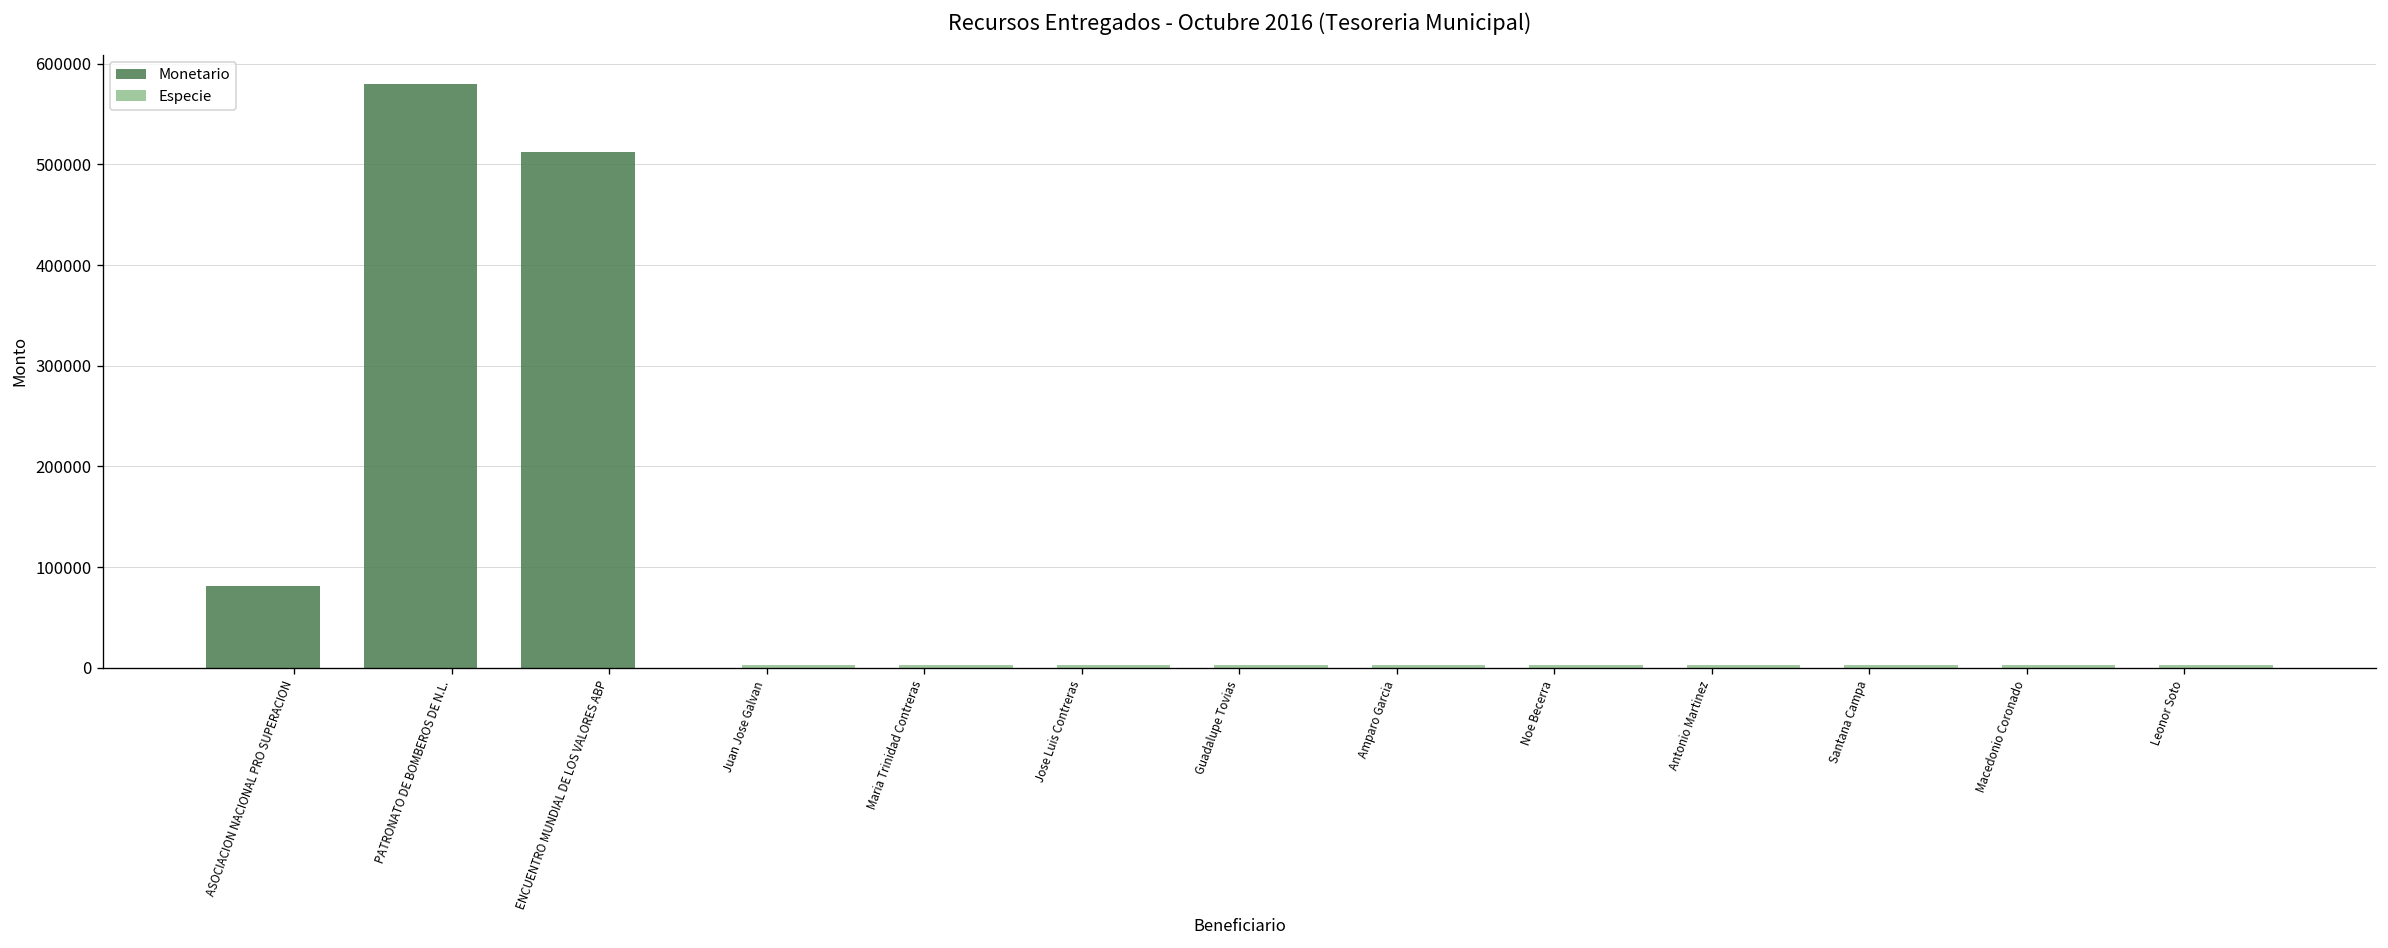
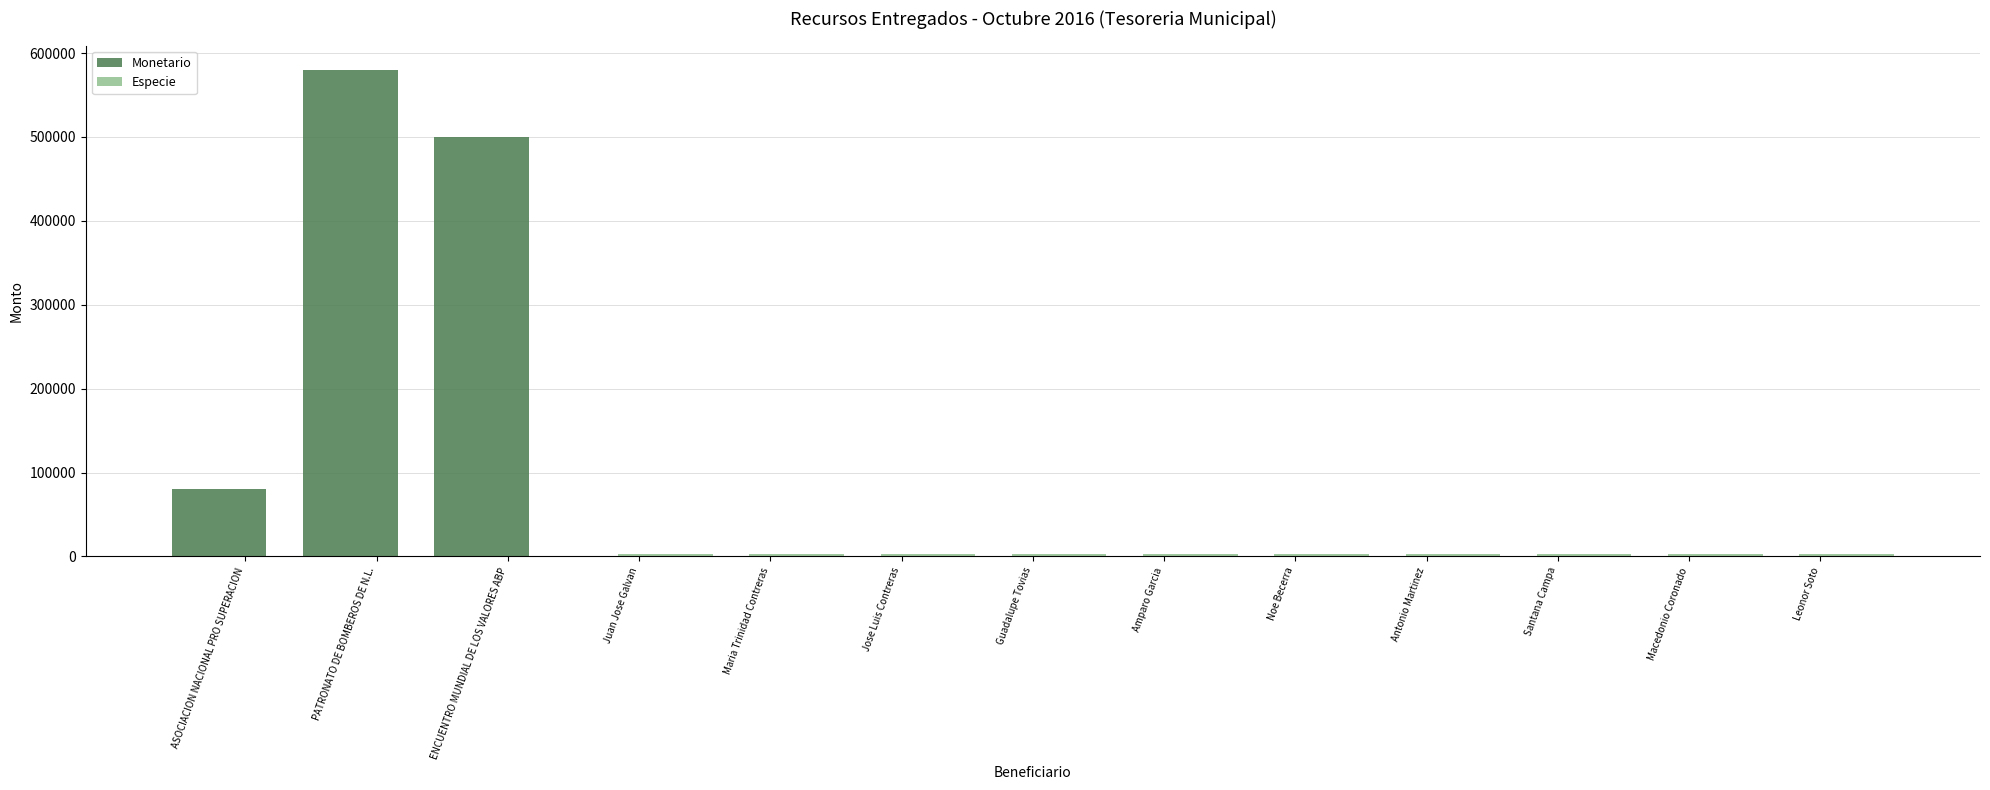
  {
    "Monetario": {
      "ASOCIACION NACIONAL PRO SUPERACION": 80000,
      "PATRONATO DE BOMBEROS DE N.L.": 580000,
-     "ENCUENTRO MUNDIAL DE LOS VALORES ABP": 510000,
+     "ENCUENTRO MUNDIAL DE LOS VALORES ABP": 500000,
      "Juan Jose Galvan": 0,
      "Maria Trinidad Contreras": 0,
      "Jose Luis Contreras": 0,
      "Guadalupe Tovias": 0,
      "Amparo Garcia": 0,
      "Noe Becerra": 0,
      "Antonio Martinez": 0,
      "Santana Campa": 0,
      "Macedonio Coronado": 0,
      "Leonor Soto": 0
    },
    "Especie": {
      "ASOCIACION NACIONAL PRO SUPERACION": 0,
      "PATRONATO DE BOMBEROS DE N.L.": 0,
      "ENCUENTRO MUNDIAL DE LOS VALORES ABP": 0,
      "Juan Jose Galvan": 0,
      "Maria Trinidad Contreras": 0,
      "Jose Luis Contreras": 0,
      "Guadalupe Tovias": 0,
      "Amparo Garcia": 0,
      "Noe Becerra": 0,
      "Antonio Martinez": 0,
      "Santana Campa": 0,
      "Macedonio Coronado": 0,
      "Leonor Soto": 0
    }
  }
